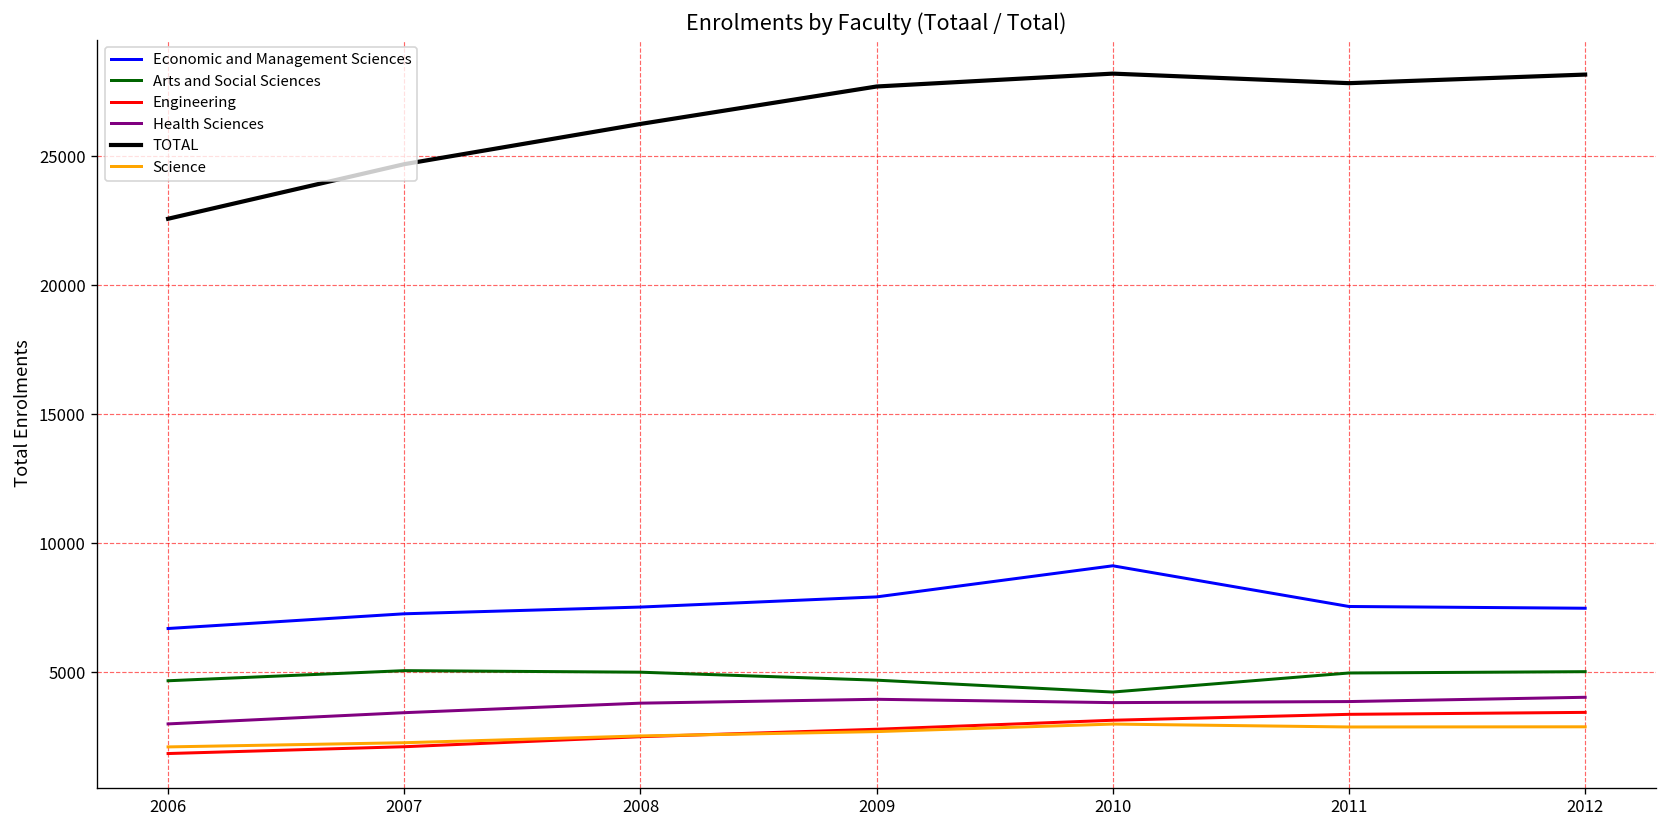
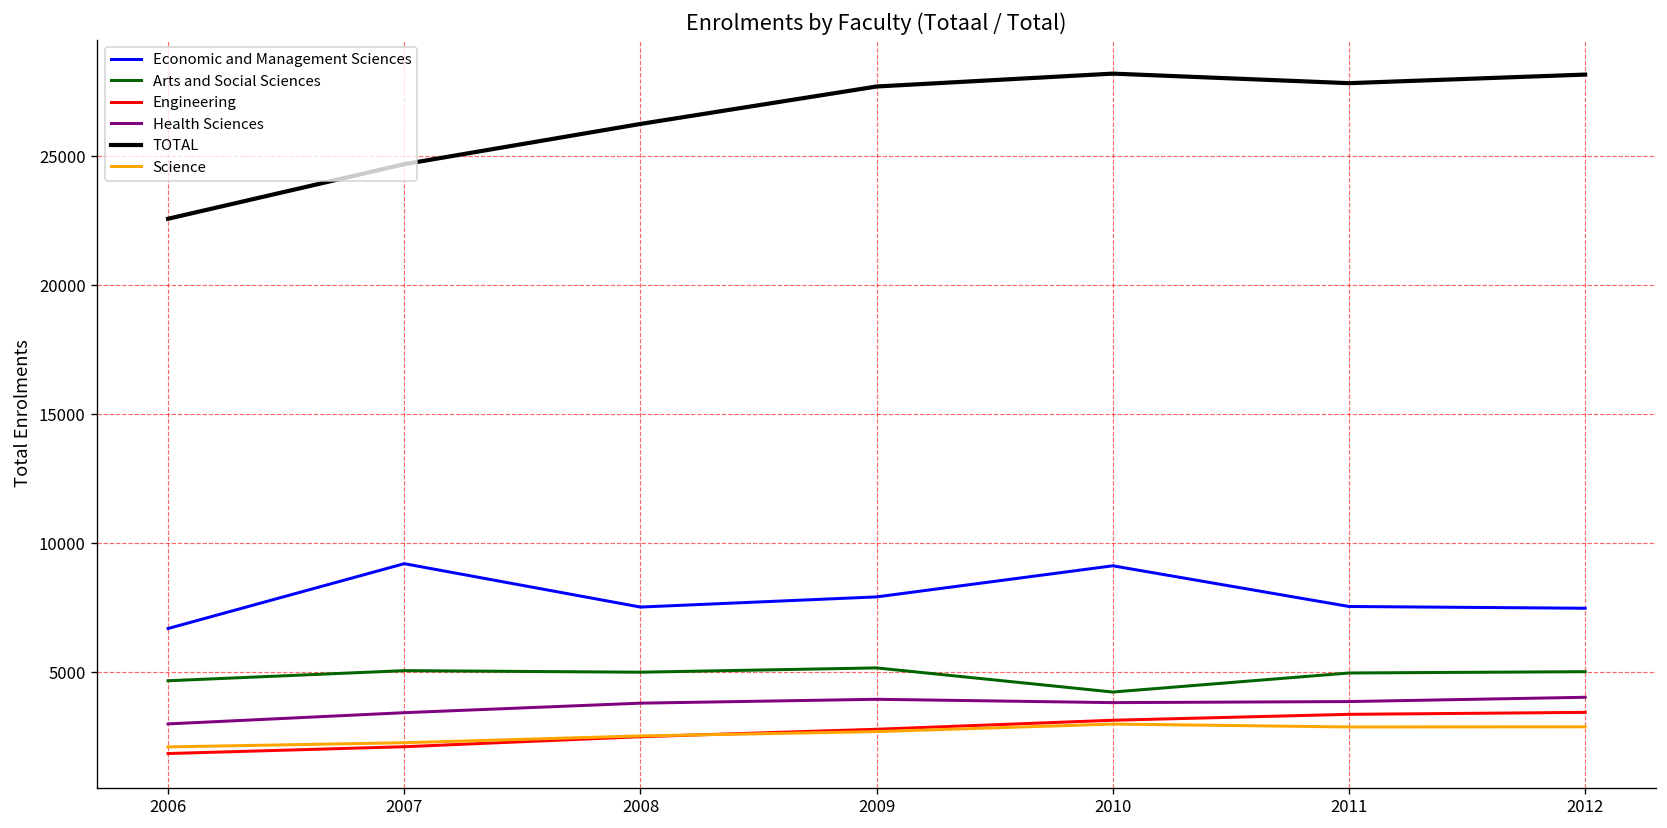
  {
    "Economic and Management Sciences": {
      "2006": 6700,
-     "2007": 7300,
+     "2007": 9200,
      "2008": 7500,
      "2009": 7900,
      "2010": 9100,
      "2011": 7500,
      "2012": 7500
    },
    "Arts and Social Sciences": {
      "2006": 4700,
      "2007": 5100,
      "2008": 5000,
-     "2009": 4700,
+     "2009": 5200,
      "2010": 4200,
      "2011": 5000,
      "2012": 5000
    },
    "Engineering": {
      "2006": 1800,
      "2007": 2100,
      "2010": 3100,
      "2011": 3400,
      "2012": 3400
    },
    "Health Sciences": {
      "2006": 3000,
      "2007": 3400,
      "2008": 3800,
      "2009": 3900,
      "2010": 3800,
      "2011": 3900,
      "2012": 4000
    },
    "TOTAL": {
      "2006": 22600,
      "2008": 26200,
      "2009": 27700,
      "2010": 28200,
      "2011": 27800,
      "2012": 28200
    },
    "Science": {
      "2006": 2100,
      "2007": 2300,
      "2010": 3000,
      "2011": 2900,
      "2012": 2900
    }
  }
